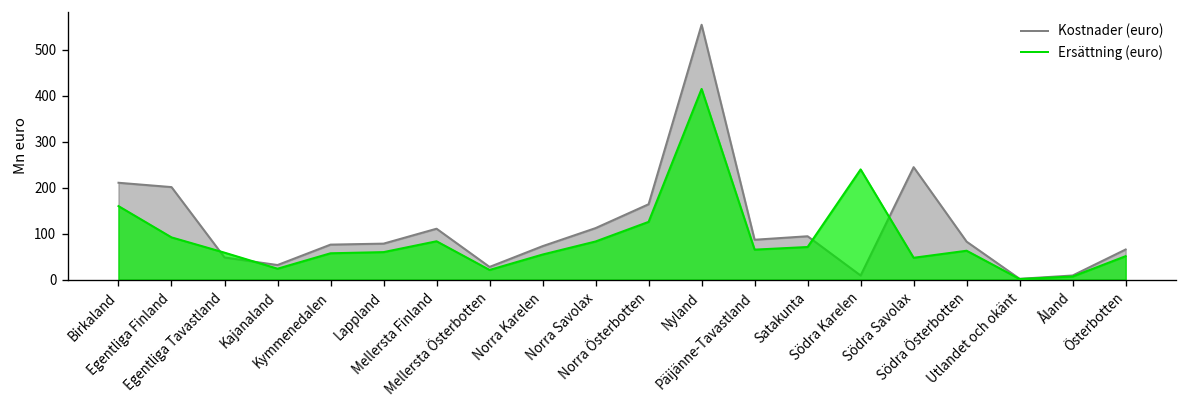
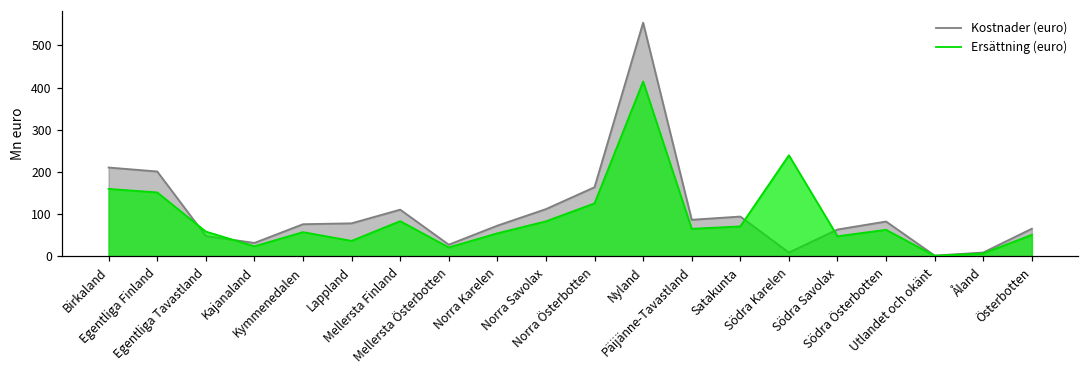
  {
    "Kostnader (euro)": {
      "Birkaland": 210,
      "Egentliga Finland": 200,
      "Egentliga Tavastland": 50,
      "Kajanaland": 30,
      "Kymmenedalen": 80,
      "Lappland": 80,
      "Mellersta Finland": 110,
      "Norra Karelen": 70,
      "Norra Savolax": 110,
      "Norra Österbotten": 160,
      "Nyland": 550,
      "Päijänne-Tavastland": 90,
      "Satakunta": 90,
      "Södra Karelen": 10,
-     "Södra Savolax": 240,
+     "Södra Savolax": 60,
      "Södra Österbotten": 80,
      "Österbotten": 70
    },
    "Ersättning (euro)": {
      "Birkaland": 160,
-     "Egentliga Finland": 90,
+     "Egentliga Finland": 150,
      "Egentliga Tavastland": 60,
      "Kajanaland": 20,
      "Kymmenedalen": 60,
-     "Lappland": 60,
+     "Lappland": 40,
      "Mellersta Finland": 80,
      "Norra Karelen": 50,
      "Norra Savolax": 80,
      "Norra Österbotten": 130,
      "Nyland": 410,
      "Päijänne-Tavastland": 70,
      "Satakunta": 70,
      "Södra Karelen": 240,
      "Södra Savolax": 50,
      "Södra Österbotten": 60,
      "Österbotten": 50
    }
  }
